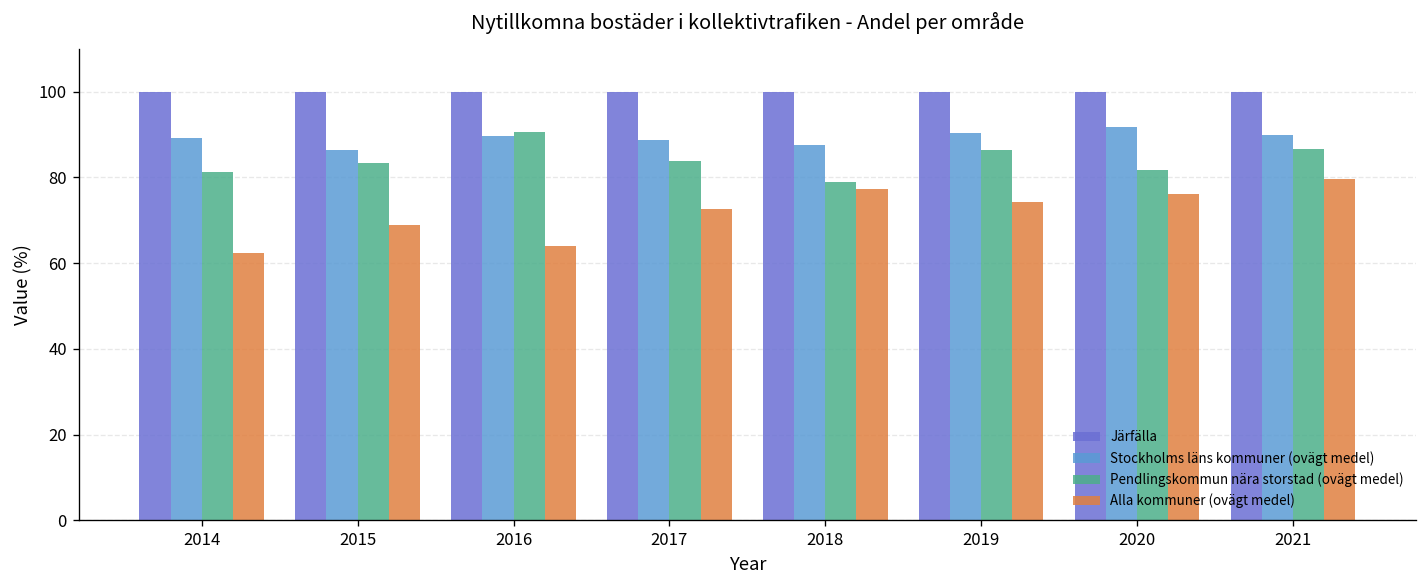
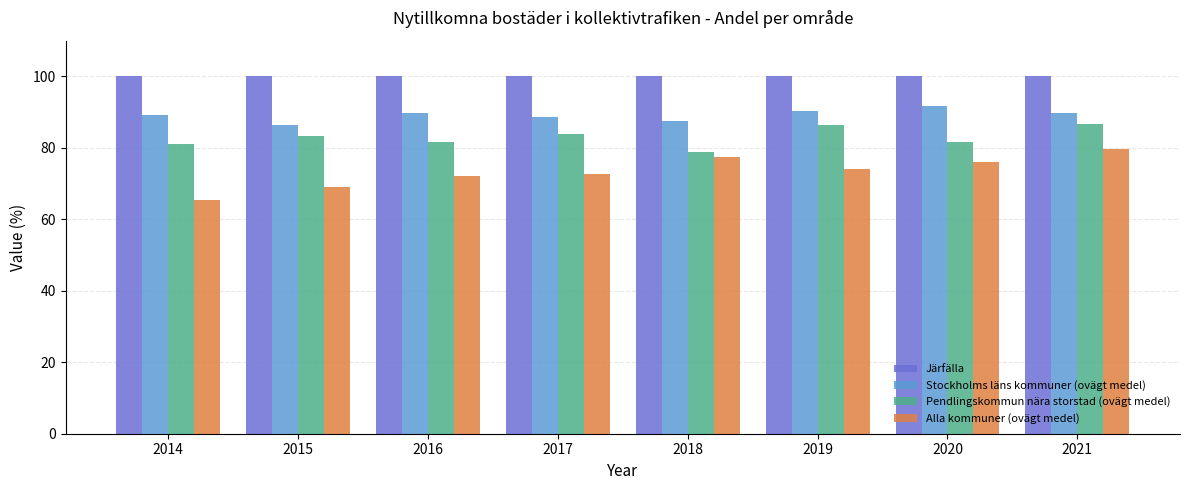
  {
    "Pendlingskommun nära storstad (ovägt medel)": {
      "2014": 81,
      "2015": 83,
-     "2016": 91,
+     "2016": 82,
      "2017": 84,
      "2018": 79,
      "2019": 86,
      "2020": 82,
      "2021": 87
    },
    "Alla kommuner (ovägt medel)": {
-     "2014": 62,
+     "2014": 65,
      "2015": 69,
-     "2016": 64,
+     "2016": 72,
      "2017": 73,
      "2018": 77,
      "2019": 74,
      "2020": 76,
      "2021": 80
    }
  }
